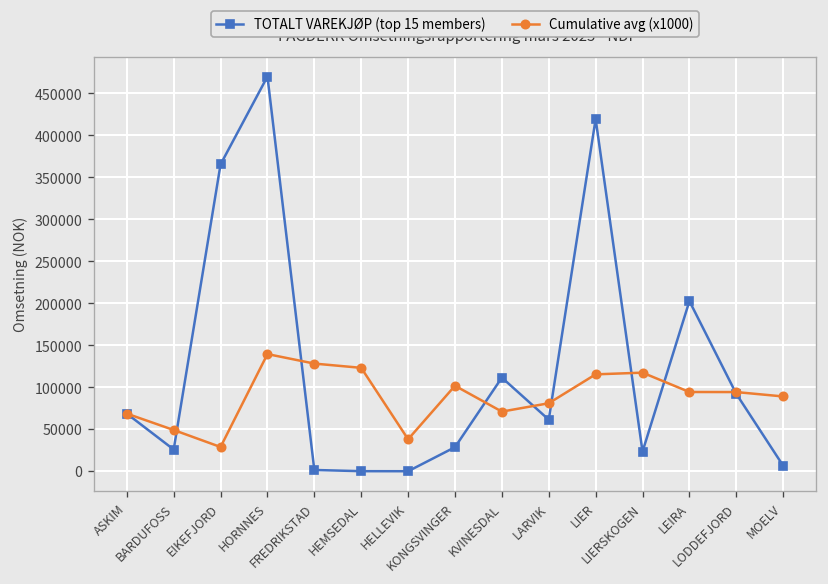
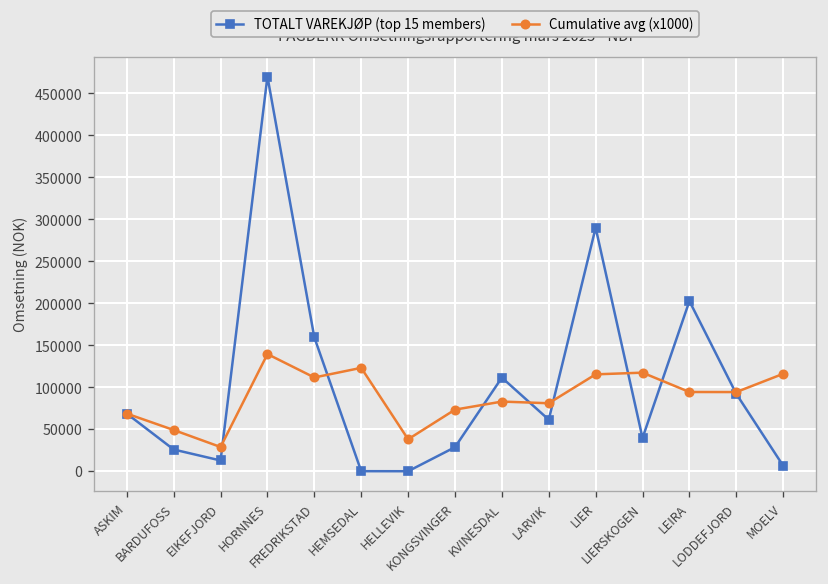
  {
    "TOTALT VAREKJØP (top 15 members)": {
      "BARDUFOSS": 30000,
-     "EIKEFJORD": 370000,
+     "EIKEFJORD": 10000,
      "HORNNES": 470000,
-     "FREDRIKSTAD": 0,
+     "FREDRIKSTAD": 160000,
      "HEMSEDAL": 0,
      "HELLEVIK": 0,
      "KONGSVINGER": 30000,
      "KVINESDAL": 110000,
      "LARVIK": 60000,
-     "LIER": 420000,
-     "LIERSKOGEN": 20000,
+     "LIER": 290000,
+     "LIERSKOGEN": 40000,
      "LEIRA": 200000,
      "MOELV": 10000
    },
    "Cumulative avg (x1000)": {
      "BARDUFOSS": 50000,
      "EIKEFJORD": 30000,
      "HORNNES": 140000,
-     "FREDRIKSTAD": 130000,
+     "FREDRIKSTAD": 110000,
      "HEMSEDAL": 120000,
      "HELLEVIK": 40000,
-     "KONGSVINGER": 100000,
-     "KVINESDAL": 70000,
+     "KONGSVINGER": 70000,
+     "KVINESDAL": 80000,
      "LARVIK": 80000,
      "LIER": 120000,
      "LIERSKOGEN": 120000,
      "LEIRA": 90000,
-     "MOELV": 90000
+     "MOELV": 120000
    }
  }
